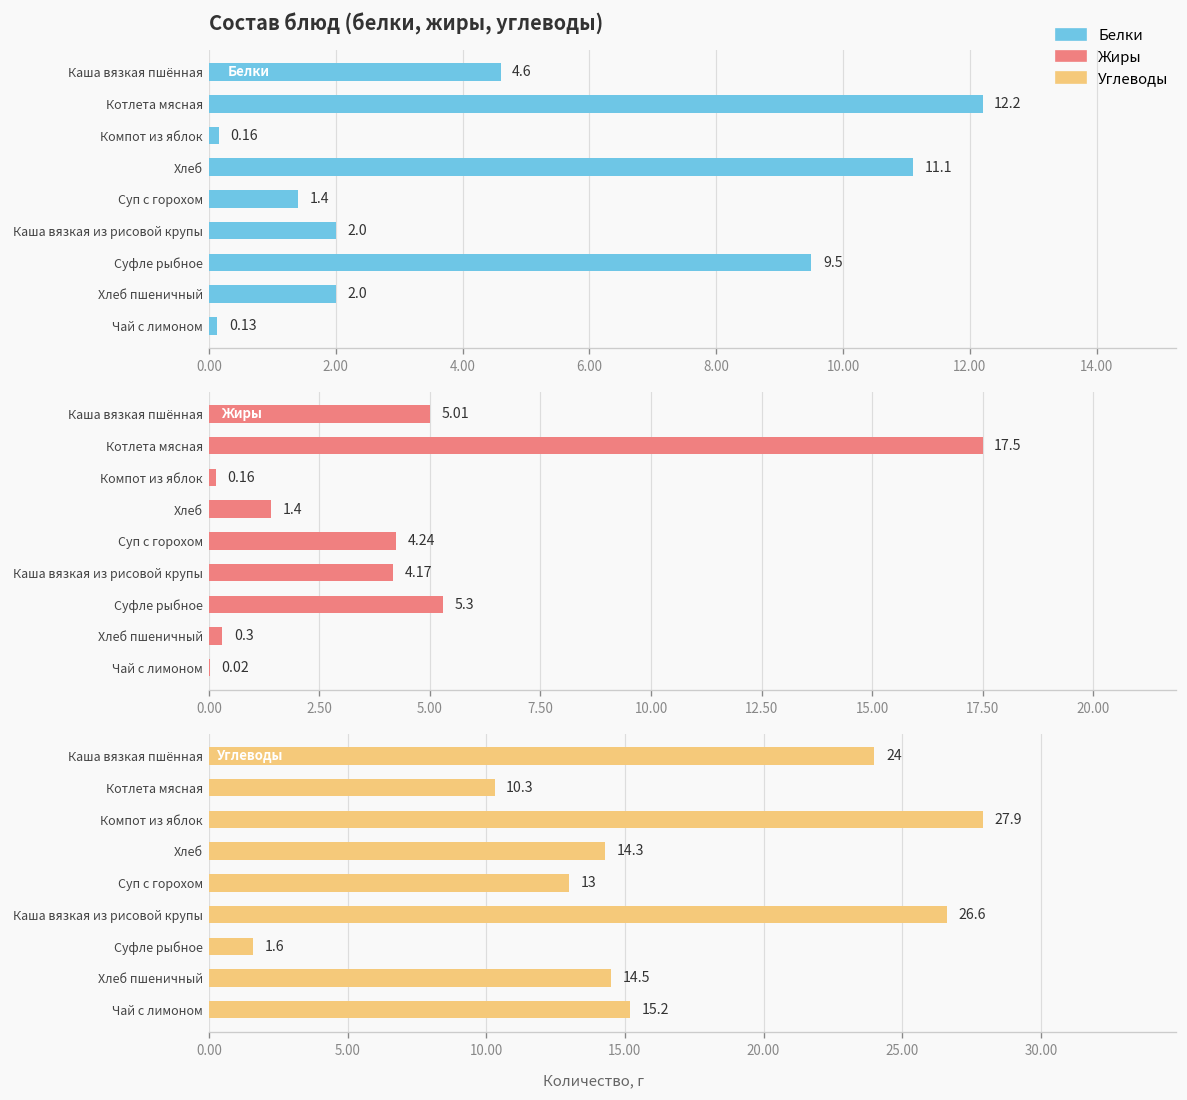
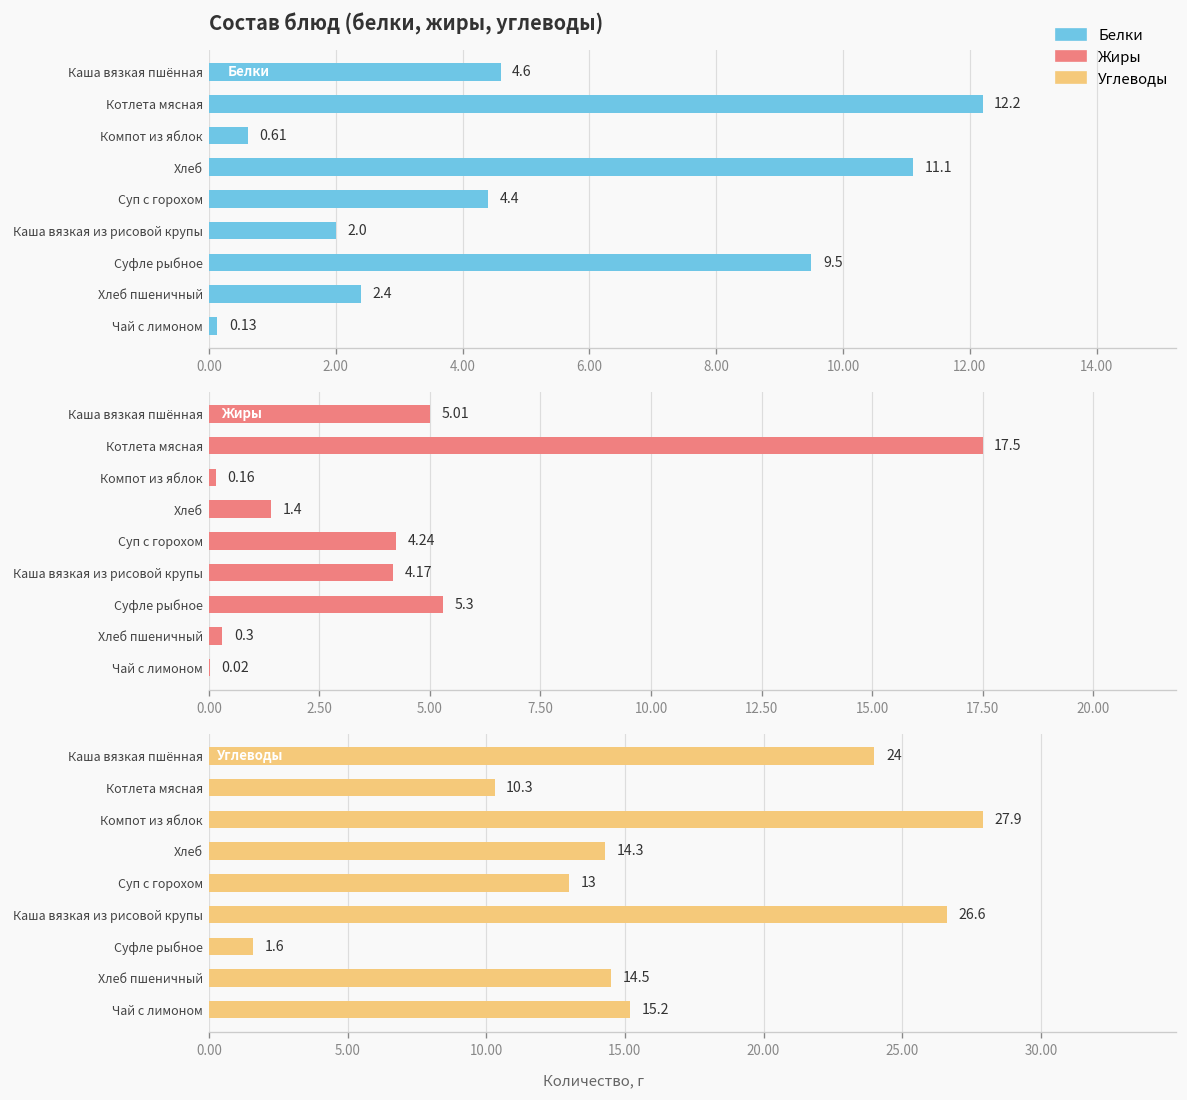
  {
    "Состав блюд (белки, жиры, углеводы)": {
      "Каша вязкая пшённая": 4.6,
      "Котлета мясная": 12.2,
-     "Компот из яблок": 0.16,
+     "Компот из яблок": 0.61,
      "Хлеб": 11.1,
-     "Суп с горохом": 1.4,
+     "Суп с горохом": 4.4,
      "Каша вязкая из рисовой крупы": 2.0,
      "Суфле рыбное": 9.5,
-     "Хлеб пшеничный": 2.0,
+     "Хлеб пшеничный": 2.4,
      "Чай с лимоном": 0.13
    }
  }
